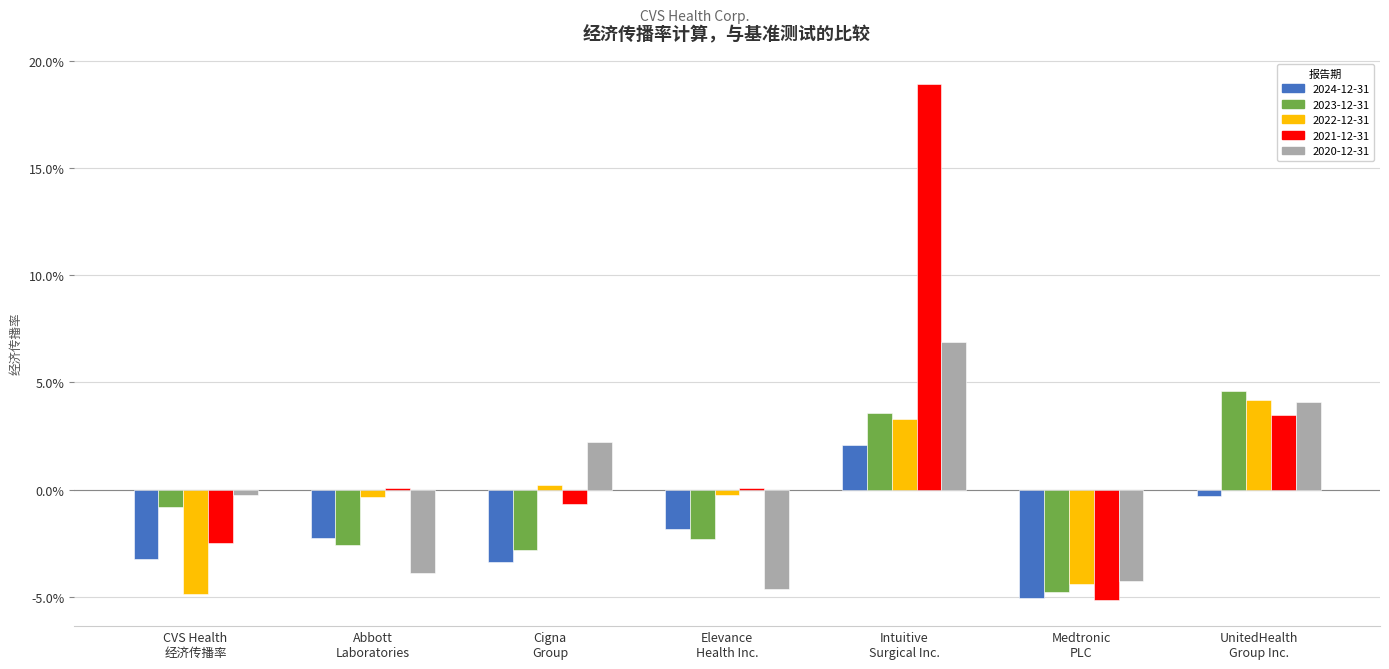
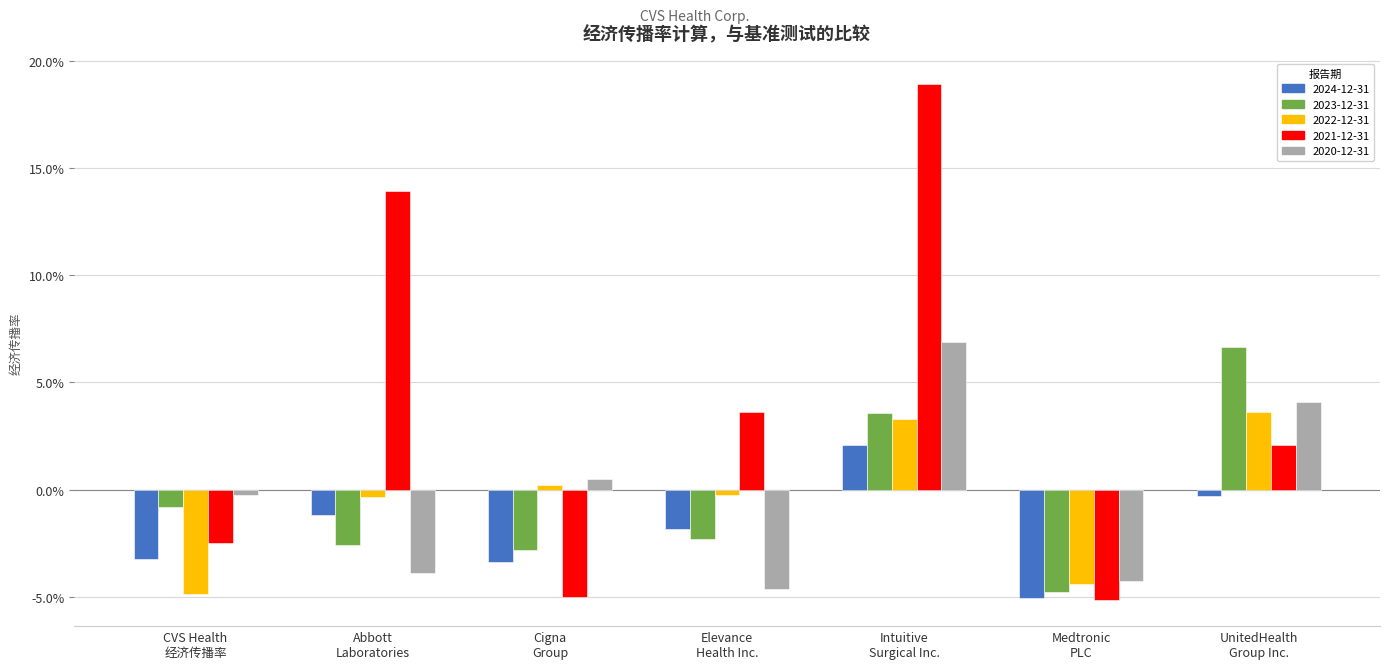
  {
    "2024-12-31": {
      "CVS Health 经济传播率": "-3.2%",
-     "Abbott Laboratories": "-2.3%",
+     "Abbott Laboratories": "-1.2%",
      "Cigna Group": "-3.4%",
      "Elevance Health Inc.": "-1.8%",
      "Intuitive Surgical Inc.": "2.1%",
      "Medtronic PLC": "-5.0%",
      "UnitedHealth Group Inc.": "-0.3%"
    },
    "2023-12-31": {
      "CVS Health 经济传播率": "-0.8%",
      "Abbott Laboratories": "-2.6%",
      "Cigna Group": "-2.8%",
      "Elevance Health Inc.": "-2.3%",
      "Intuitive Surgical Inc.": "3.6%",
      "Medtronic PLC": "-4.8%",
-     "UnitedHealth Group Inc.": "4.6%"
+     "UnitedHealth Group Inc.": "6.7%"
    },
    "2022-12-31": {
      "CVS Health 经济传播率": "-4.9%",
      "Abbott Laboratories": "-0.4%",
      "Cigna Group": "0.2%",
      "Elevance Health Inc.": "-0.3%",
      "Intuitive Surgical Inc.": "3.3%",
      "Medtronic PLC": "-4.4%",
-     "UnitedHealth Group Inc.": "4.2%"
+     "UnitedHealth Group Inc.": "3.6%"
    },
    "2021-12-31": {
      "CVS Health 经济传播率": "-2.5%",
-     "Abbott Laboratories": "0.1%",
-     "Cigna Group": "-0.7%",
-     "Elevance Health Inc.": "0.1%",
+     "Abbott Laboratories": "13.9%",
+     "Cigna Group": "-5.0%",
+     "Elevance Health Inc.": "3.6%",
      "Intuitive Surgical Inc.": "18.9%",
      "Medtronic PLC": "-5.2%",
-     "UnitedHealth Group Inc.": "3.5%"
+     "UnitedHealth Group Inc.": "2.1%"
    },
    "2020-12-31": {
      "CVS Health 经济传播率": "-0.3%",
      "Abbott Laboratories": "-3.9%",
-     "Cigna Group": "2.2%",
+     "Cigna Group": "0.5%",
      "Elevance Health Inc.": "-4.6%",
      "Intuitive Surgical Inc.": "6.9%",
      "Medtronic PLC": "-4.3%",
      "UnitedHealth Group Inc.": "4.1%"
    }
  }
